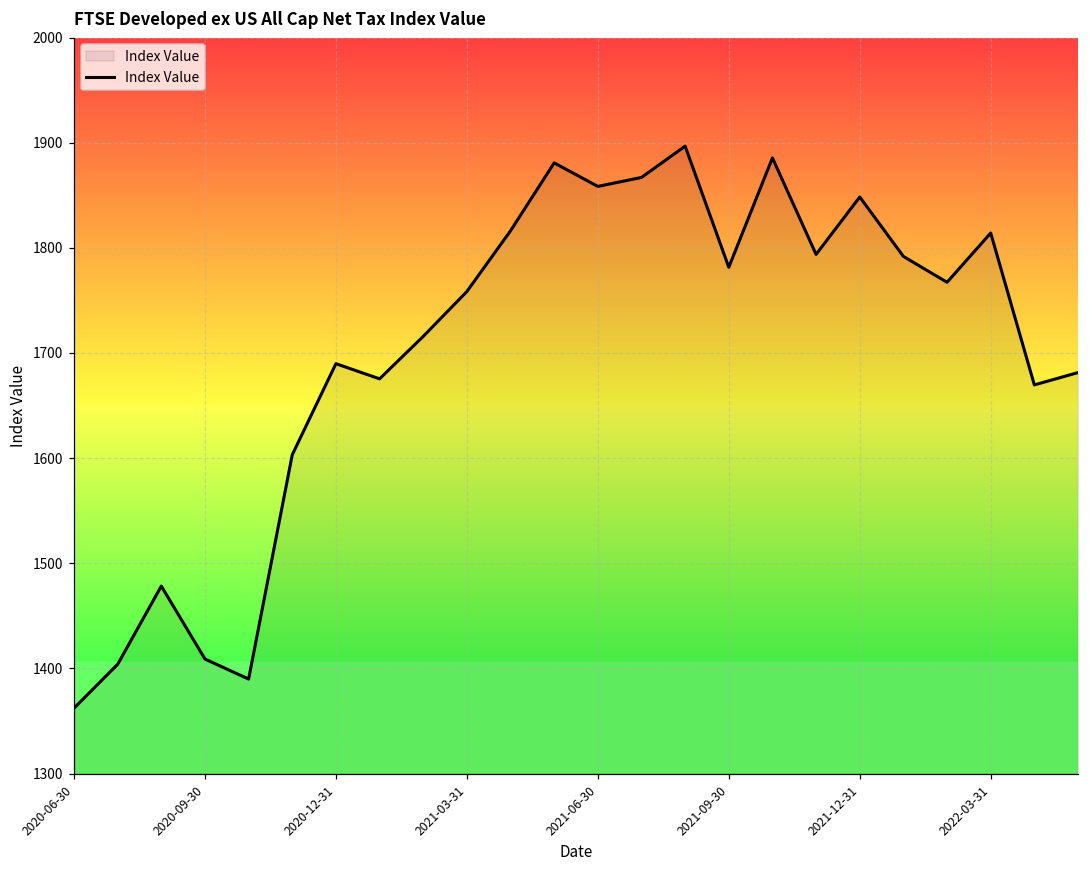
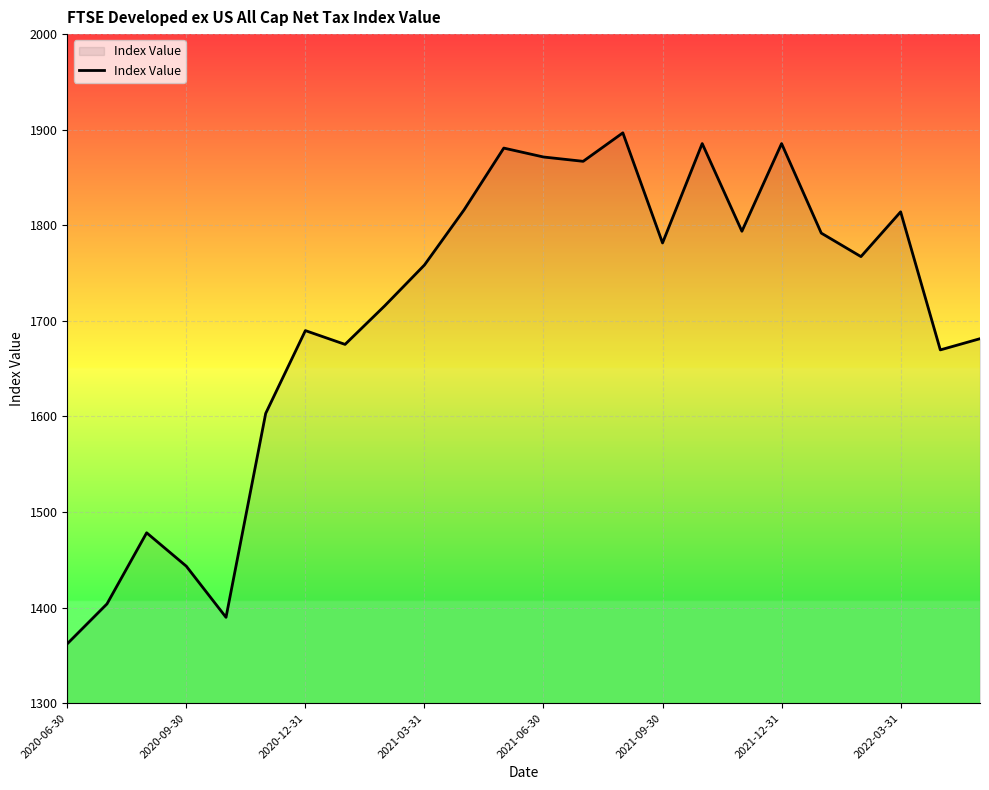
  {
    "2020-06-30": 1360,
-   "2020-09-30": 1410,
+   "2020-09-30": 1440,
    "2020-12-31": 1690,
    "2021-03-31": 1760,
-   "2021-06-30": 1860,
+   "2021-06-30": 1870,
    "2021-09-30": 1780,
-   "2021-12-31": 1850,
+   "2021-12-31": 1890,
    "2022-03-31": 1810
  }
